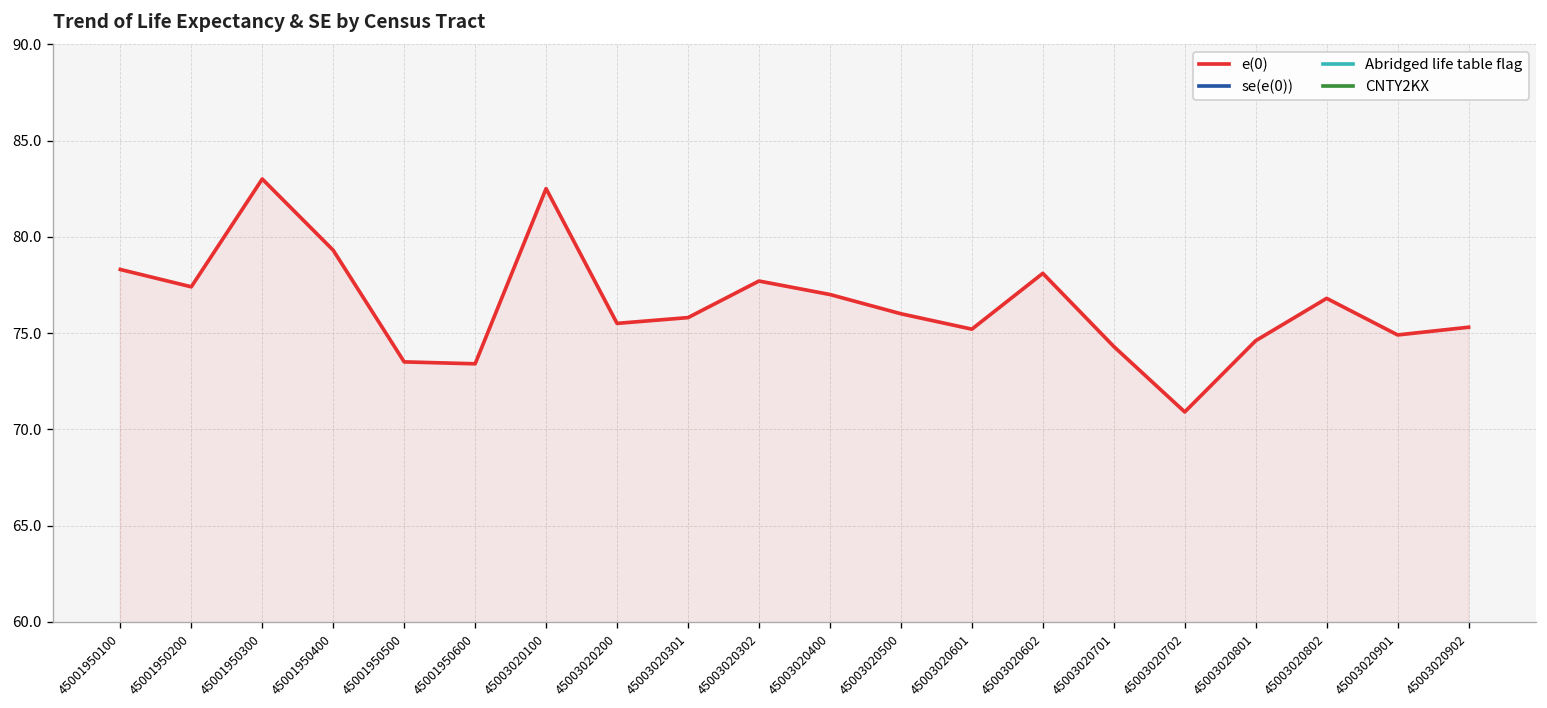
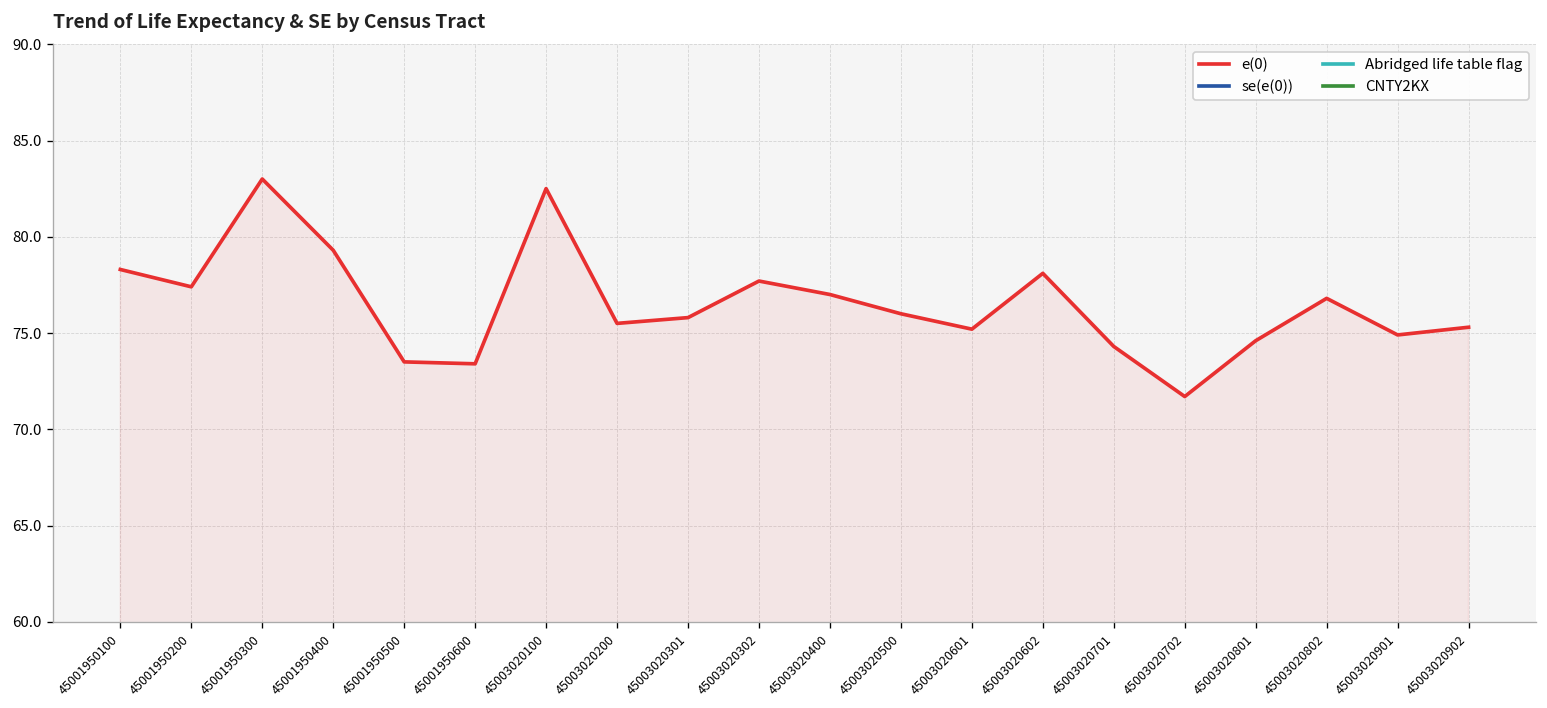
  {
    "e(0)": {
      "45001950100": 78.3,
      "45001950200": 77.4,
      "45001950300": 83.0,
      "45001950400": 79.3,
      "45001950500": 73.5,
      "45001950600": 73.4,
      "45003020100": 82.5,
      "45003020200": 75.5,
      "45003020301": 75.8,
      "45003020302": 77.7,
      "45003020400": 77.0,
      "45003020500": 76.0,
      "45003020601": 75.2,
      "45003020602": 78.1,
      "45003020701": 74.3,
-     "45003020702": 70.9,
+     "45003020702": 71.7,
      "45003020801": 74.6,
      "45003020802": 76.8,
      "45003020901": 74.9,
      "45003020902": 75.3
    }
  }
